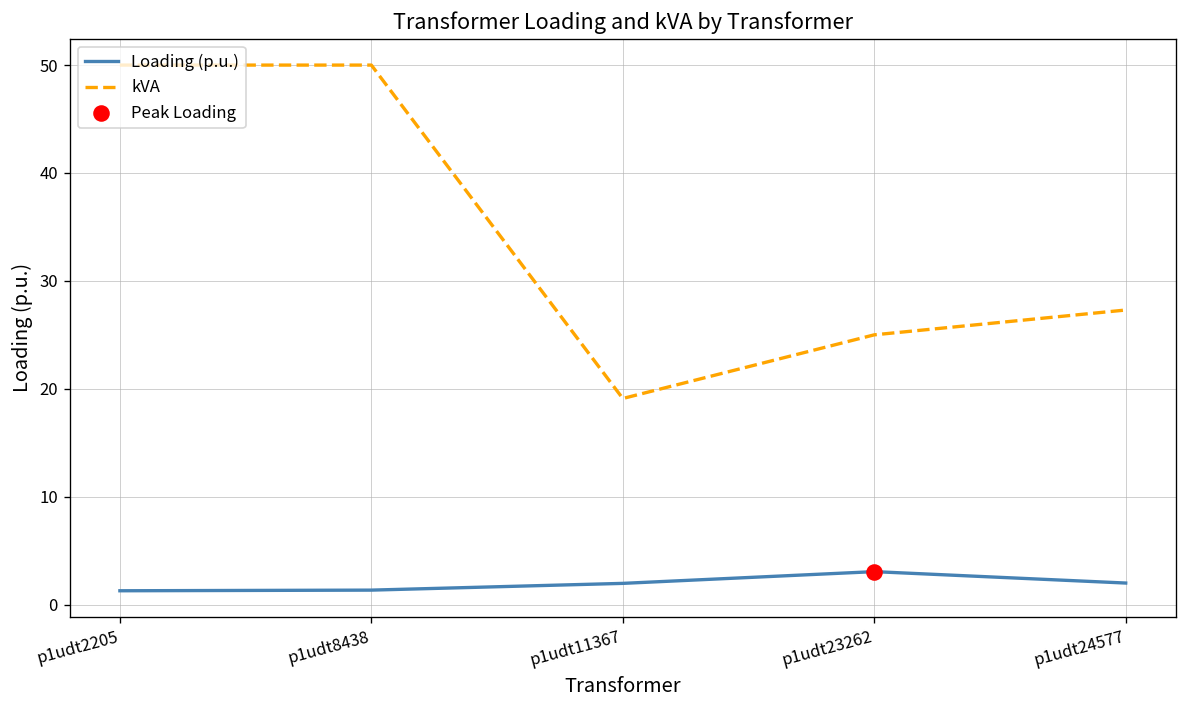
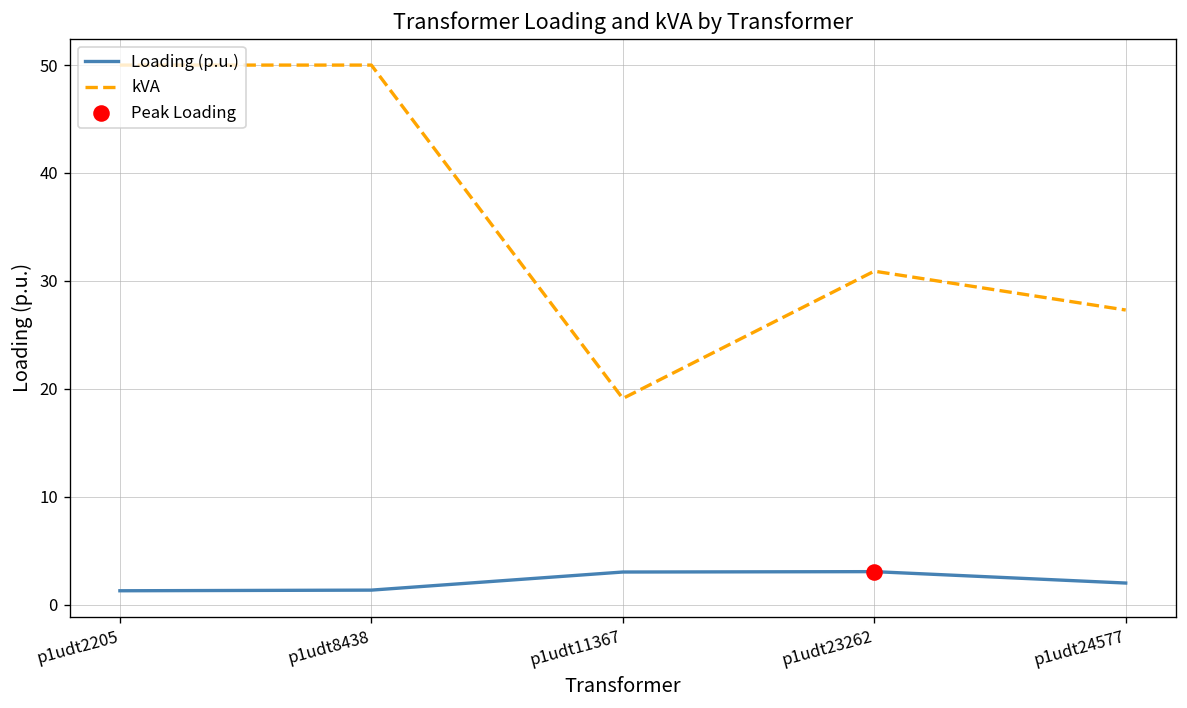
  {
    "Loading (p.u.)": {
      "p1udt2205": 1,
      "p1udt8438": 1,
-     "p1udt11367": 2,
+     "p1udt11367": 3,
      "p1udt24577": 2
    },
    "kVA": {
      "p1udt8438": 50,
      "p1udt11367": 19,
-     "p1udt23262": 25,
+     "p1udt23262": 31,
      "p1udt24577": 27
    }
  }
